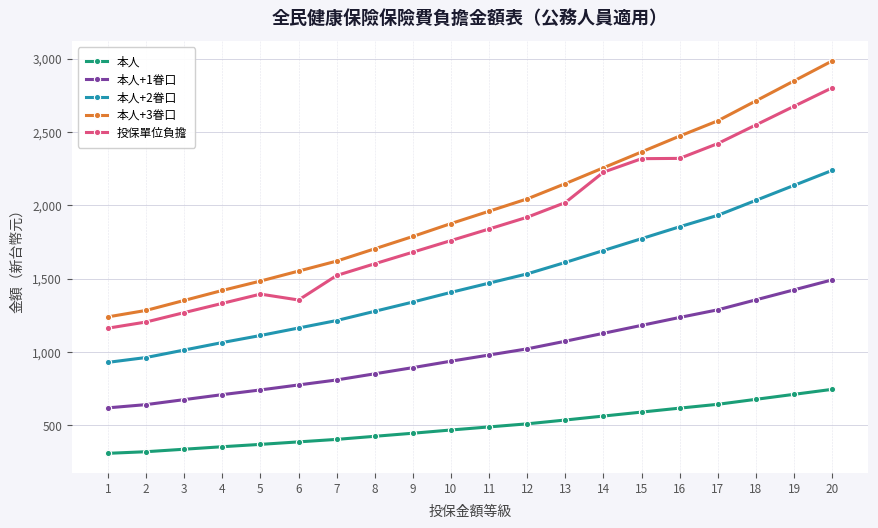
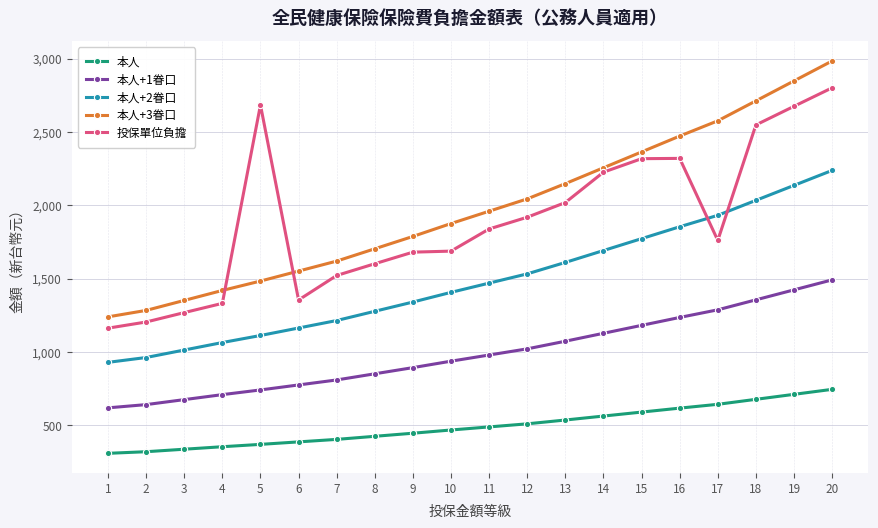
  {
    "本人+1眷口": {
      "1": "620",
      "2": "640",
      "3": "680",
      "4": "710",
      "5": "740",
      "6": "780",
      "7": "810",
      "8": "850",
      "9": "890",
      "10": "940",
      "11": "980",
      "12": "1,020",
      "13": "1,070",
      "14": "1,130",
      "15": "1,180",
      "16": "1,240",
      "17": "1,290",
      "18": "1,360",
      "19": "1,420",
      "20": "1,490"
    },
    "本人+3眷口": {
      "1": "1,240",
      "2": "1,280",
      "3": "1,350",
      "4": "1,420",
      "5": "1,480",
      "6": "1,550",
      "7": "1,620",
      "8": "1,700",
      "9": "1,790",
      "10": "1,880",
      "11": "1,960",
      "12": "2,040",
      "13": "2,150",
      "14": "2,260",
      "15": "2,360",
      "16": "2,470",
      "17": "2,580",
      "18": "2,710",
      "19": "2,850",
      "20": "2,980"
    },
    "投保單位負擔": {
      "1": "1,160",
      "2": "1,210",
      "3": "1,270",
      "4": "1,330",
-     "5": "1,400",
+     "5": "2,680",
      "6": "1,360",
      "7": "1,520",
      "8": "1,600",
      "9": "1,680",
-     "10": "1,760",
+     "10": "1,690",
      "11": "1,840",
      "12": "1,920",
      "13": "2,020",
      "14": "2,230",
      "15": "2,320",
      "16": "2,320",
-     "17": "2,420",
+     "17": "1,760",
      "18": "2,550",
      "19": "2,680",
      "20": "2,800"
    }
  }
